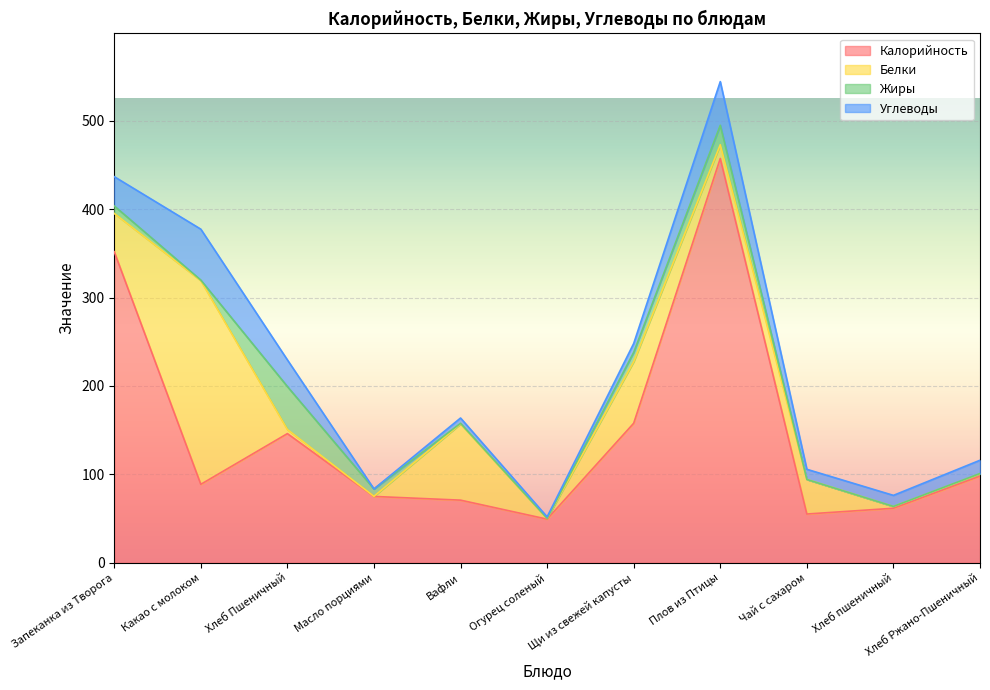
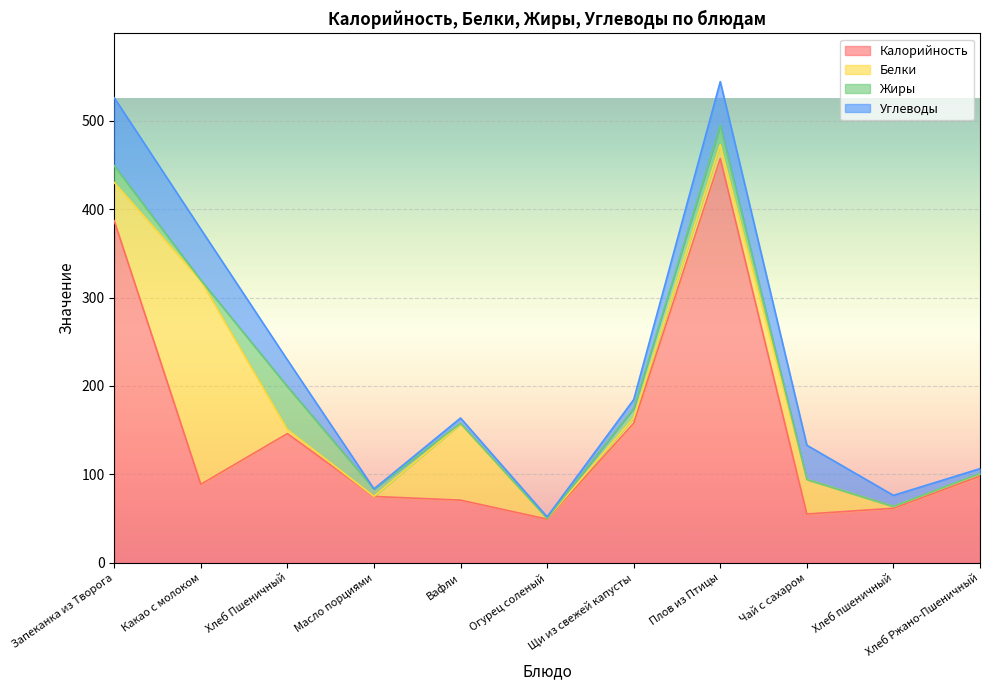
  {
    "Калорийность": {
-     "Запеканка из Творога": 350,
+     "Запеканка из Творога": 390,
      "Какао с молоком": 90,
      "Хлеб Пшеничный": 150,
      "Вафли": 70,
      "Щи из свежей капусты": 160,
      "Плов из Птицы": 460,
      "Чай с сахаром": 60
    },
    "Белки": {
      "Запеканка из Творога": 40,
      "Хлеб Пшеничный": 0,
-     "Щи из свежей капусты": 70,
+     "Щи из свежей капусты": 10,
      "Плов из Птицы": 20
    },
    "Жиры": {
-     "Запеканка из Творога": 10,
+     "Запеканка из Творога": 20,
      "Хлеб Пшеничный": 50,
      "Щи из свежей капусты": 10,
      "Плов из Птицы": 20
    },
    "Углеводы": {
-     "Запеканка из Творога": 30,
+     "Запеканка из Творога": 80,
      "Какао с молоком": 60,
      "Хлеб Пшеничный": 30,
      "Вафли": 10,
      "Щи из свежей капусты": 10,
      "Плов из Птицы": 50,
-     "Чай с сахаром": 10,
+     "Чай с сахаром": 40,
      "Хлеб пшеничный": 10,
-     "Хлеб Ржано-Пшеничный": 20
+     "Хлеб Ржано-Пшеничный": 10
    }
  }
